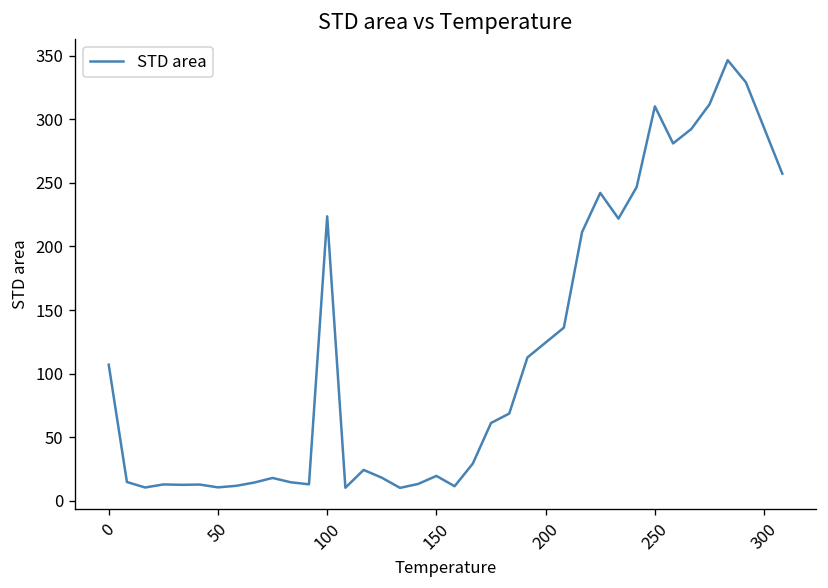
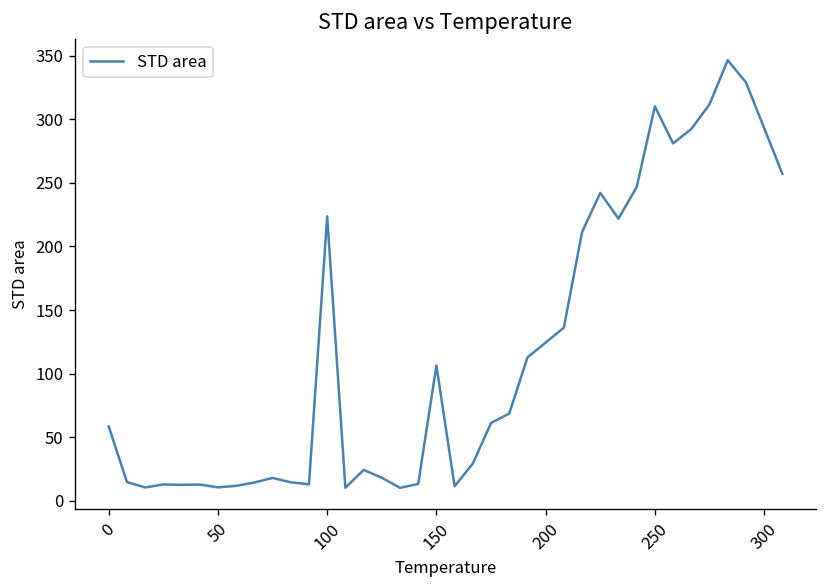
  {
-   "0": 107,
+   "0": 59,
    "50": 11,
    "100": 224,
-   "150": 20,
+   "150": 106,
    "200": 125,
    "250": 310,
    "300": 293
  }
